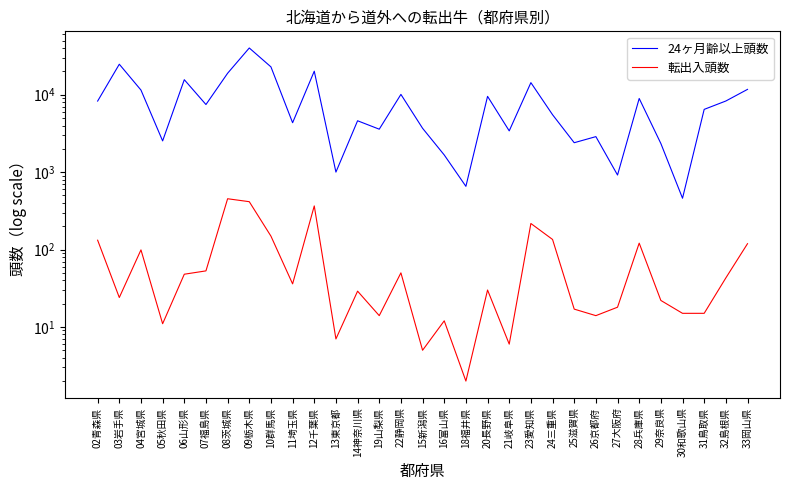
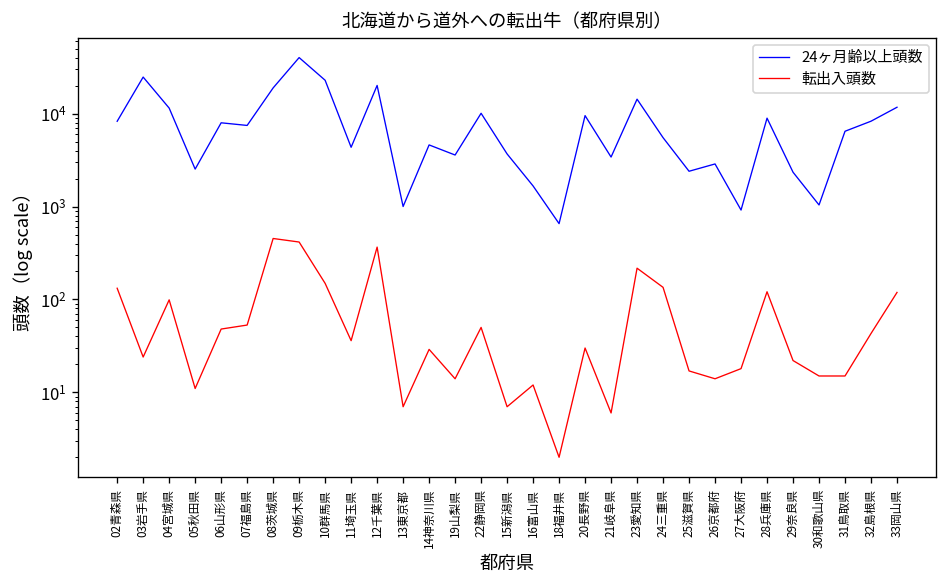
  {
    "24ヶ月齢以上頭数": {
      "02青森県": 8000,
      "03岩手県": 25000,
      "04宮城県": 11000,
      "05秋田県": 2500,
-     "06山形県": 16000,
+     "06山形県": 8000,
      "07福島県": 7000,
      "08茨城県": 19000,
      "09栃木県": 40000,
      "10群馬県": 23000,
      "11埼玉県": 4000,
      "12千葉県": 20000,
      "13東京都": 1000,
      "14神奈川県": 5000,
      "19山梨県": 4000,
      "22静岡県": 10000,
      "15新潟県": 4000,
      "16富山県": 1700,
      "18福井県": 700,
      "20長野県": 10000,
      "21岐阜県": 3000,
      "23愛知県": 14000,
      "24三重県": 6000,
      "25滋賀県": 2400,
      "26京都府": 2900,
      "27大阪府": 900,
      "28兵庫県": 9000,
      "29奈良県": 2300,
-     "30和歌山県": 500,
+     "30和歌山県": 1000,
      "31鳥取県": 6000,
      "32島根県": 8000,
      "33岡山県": 12000
    },
    "転出入頭数": {
      "02青森県": 130,
      "03岩手県": 24,
      "04宮城県": 100,
      "05秋田県": 11,
      "06山形県": 50,
      "07福島県": 50,
      "08茨城県": 500,
      "09栃木県": 400,
      "10群馬県": 150,
      "11埼玉県": 40,
      "12千葉県": 400,
      "13東京都": 7,
      "14神奈川県": 29,
      "19山梨県": 14,
      "22静岡県": 50,
-     "15新潟県": 5,
+     "15新潟県": 7,
      "16富山県": 12,
      "18福井県": 2,
      "20長野県": 30,
      "21岐阜県": 6,
      "23愛知県": 220,
      "24三重県": 140,
      "25滋賀県": 17,
      "26京都府": 14,
      "27大阪府": 18,
      "28兵庫県": 120,
      "29奈良県": 22,
      "30和歌山県": 15,
      "31鳥取県": 15,
      "32島根県": 40,
      "33岡山県": 120
    }
  }
